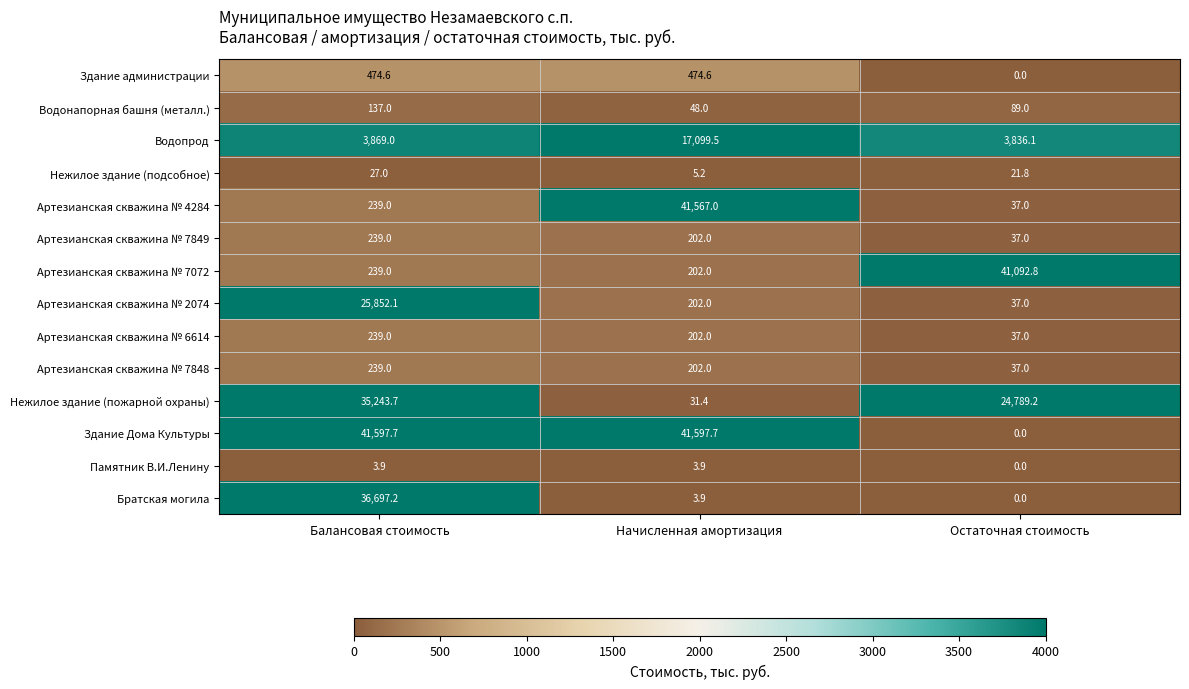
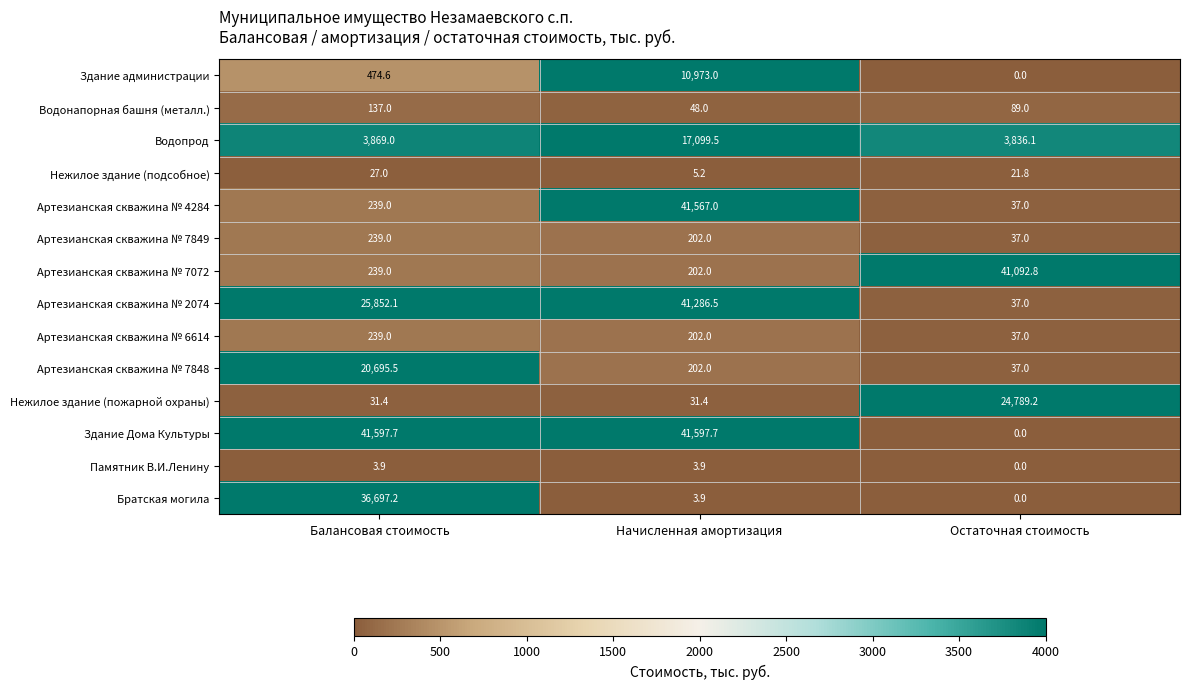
  {
    "Здание администрации": {
      "Балансовая стоимость": "474.6",
-     "Начисленная амортизация": "474.6",
+     "Начисленная амортизация": "10,973.0",
      "Остаточная стоимость": "0.0"
    },
    "Водонапорная башня (металл.)": {
      "Балансовая стоимость": "137.0",
      "Начисленная амортизация": "48.0",
      "Остаточная стоимость": "89.0"
    },
    "Водопрод": {
      "Балансовая стоимость": "3,869.0",
      "Начисленная амортизация": "17,099.5",
      "Остаточная стоимость": "3,836.1"
    },
    "Нежилое здание (подсобное)": {
      "Балансовая стоимость": "27.0",
      "Начисленная амортизация": "5.2",
      "Остаточная стоимость": "21.8"
    },
    "Артезианская скважина № 4284": {
      "Балансовая стоимость": "239.0",
      "Начисленная амортизация": "41,567.0",
      "Остаточная стоимость": "37.0"
    },
    "Артезианская скважина № 7849": {
      "Балансовая стоимость": "239.0",
      "Начисленная амортизация": "202.0",
      "Остаточная стоимость": "37.0"
    },
    "Артезианская скважина № 7072": {
      "Балансовая стоимость": "239.0",
      "Начисленная амортизация": "202.0",
      "Остаточная стоимость": "41,092.8"
    },
    "Артезианская скважина № 2074": {
      "Балансовая стоимость": "25,852.1",
-     "Начисленная амортизация": "202.0",
+     "Начисленная амортизация": "41,286.5",
      "Остаточная стоимость": "37.0"
    },
    "Артезианская скважина № 6614": {
      "Балансовая стоимость": "239.0",
      "Начисленная амортизация": "202.0",
      "Остаточная стоимость": "37.0"
    },
    "Артезианская скважина № 7848": {
-     "Балансовая стоимость": "239.0",
+     "Балансовая стоимость": "20,695.5",
      "Начисленная амортизация": "202.0",
      "Остаточная стоимость": "37.0"
    },
    "Нежилое здание (пожарной охраны)": {
-     "Балансовая стоимость": "35,243.7",
+     "Балансовая стоимость": "31.4",
      "Начисленная амортизация": "31.4",
      "Остаточная стоимость": "24,789.2"
    },
    "Здание Дома Культуры": {
      "Балансовая стоимость": "41,597.7",
      "Начисленная амортизация": "41,597.7",
      "Остаточная стоимость": "0.0"
    },
    "Памятник В.И.Ленину": {
      "Балансовая стоимость": "3.9",
      "Начисленная амортизация": "3.9",
      "Остаточная стоимость": "0.0"
    },
    "Братская могила": {
      "Балансовая стоимость": "36,697.2",
      "Начисленная амортизация": "3.9",
      "Остаточная стоимость": "0.0"
    }
  }
